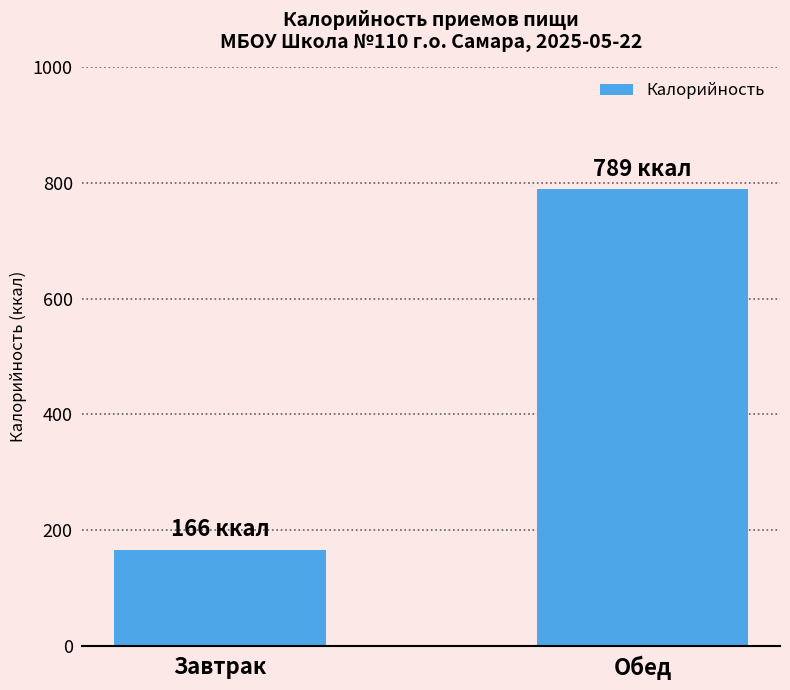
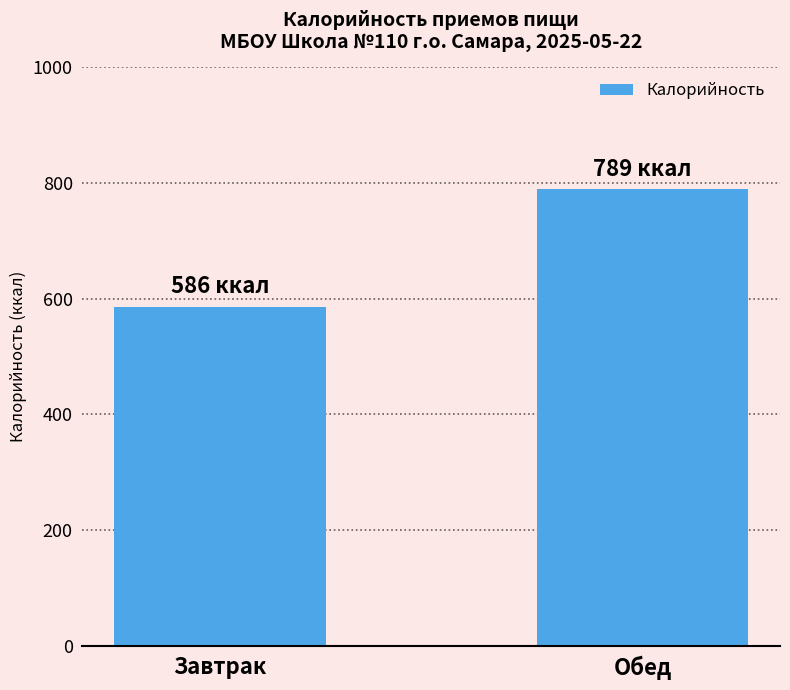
  {
-   "Завтрак": 166,
+   "Завтрак": 586,
    "Обед": 789
  }
